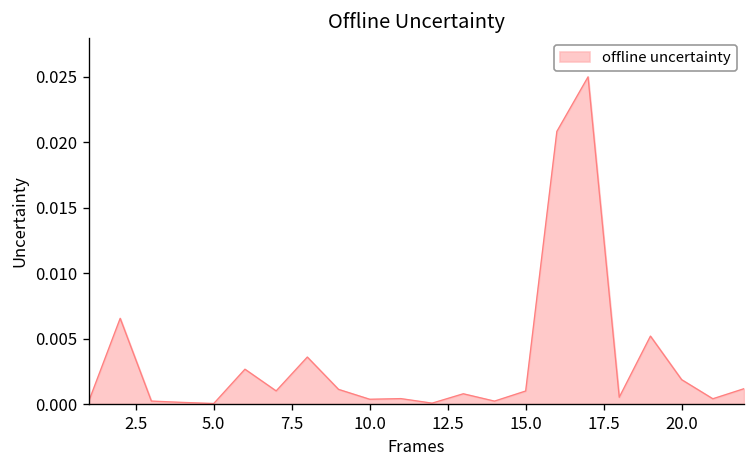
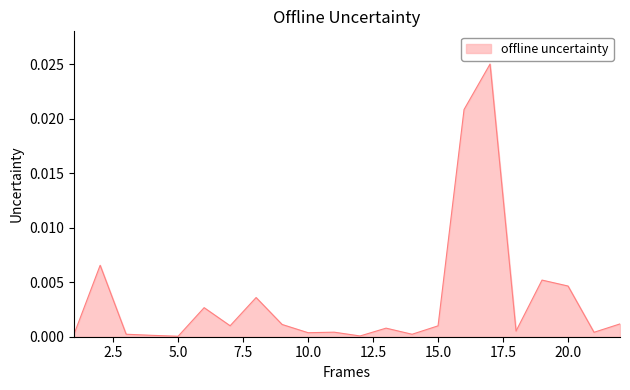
  {
    "5.0": 0.0000,
    "10.0": 0.0004,
    "15.0": 0.0010,
-   "20.0": 0.0019
+   "20.0": 0.0046
  }
